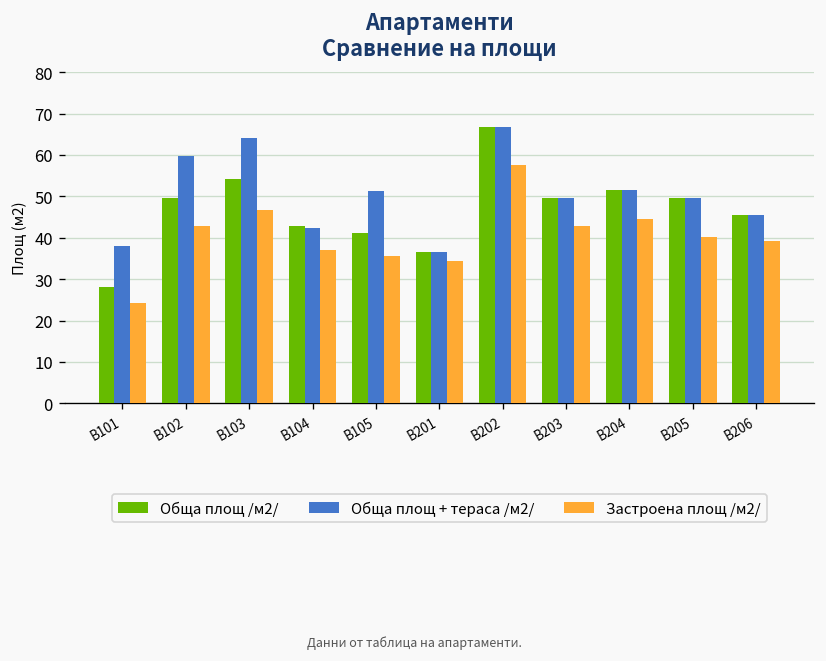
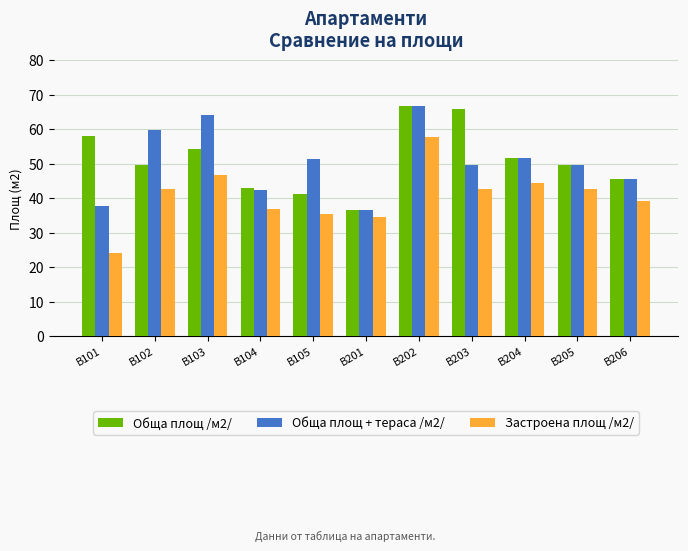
  {
    "Обща площ /м2/": {
-     "В101": 28,
+     "В101": 58,
      "В102": 50,
      "В103": 54,
      "В104": 43,
      "В105": 41,
      "В201": 37,
      "В202": 67,
-     "В203": 50,
+     "В203": 66,
      "В204": 52,
      "В205": 50,
      "В206": 46
    },
    "Обща площ + тераса /м2/": {
      "В101": 38,
      "В102": 60,
      "В103": 64,
      "В104": 42,
      "В105": 51,
      "В201": 37,
      "В202": 67,
      "В203": 50,
      "В204": 52,
      "В205": 50,
      "В206": 46
    },
    "Застроена площ /м2/": {
      "В101": 24,
      "В102": 43,
      "В103": 47,
      "В104": 37,
      "В105": 36,
      "В201": 34,
      "В202": 58,
      "В203": 43,
      "В204": 45,
-     "В205": 40,
+     "В205": 43,
      "В206": 39
    }
  }
